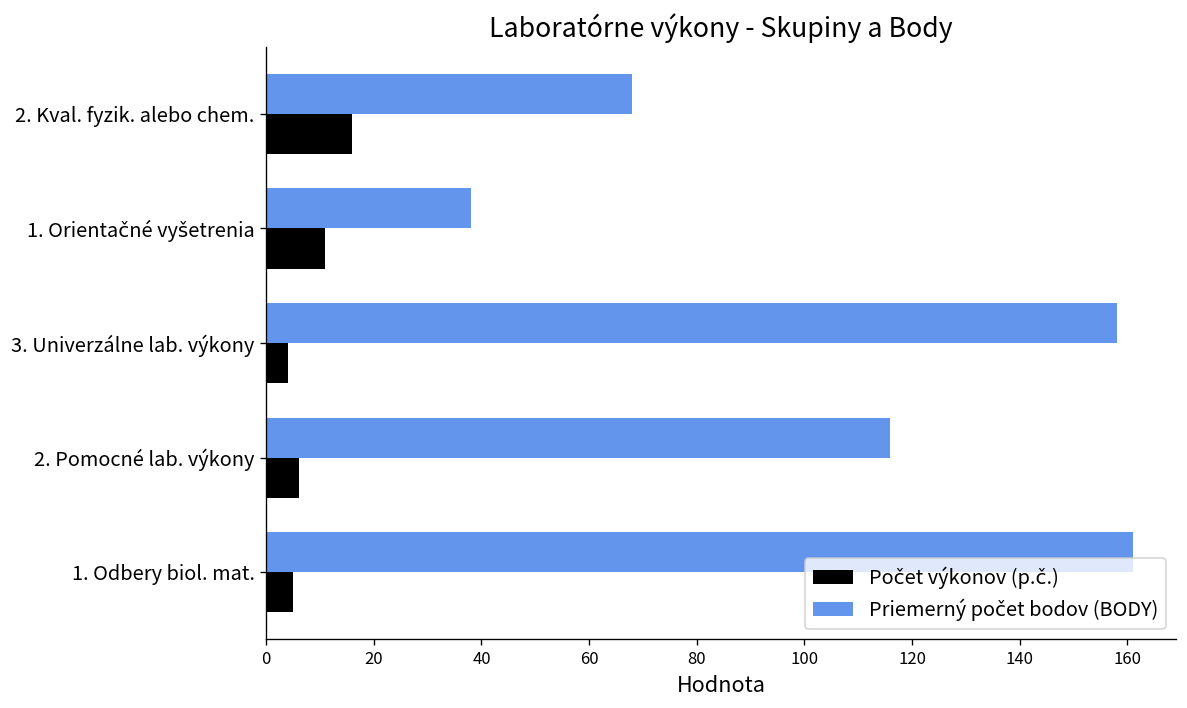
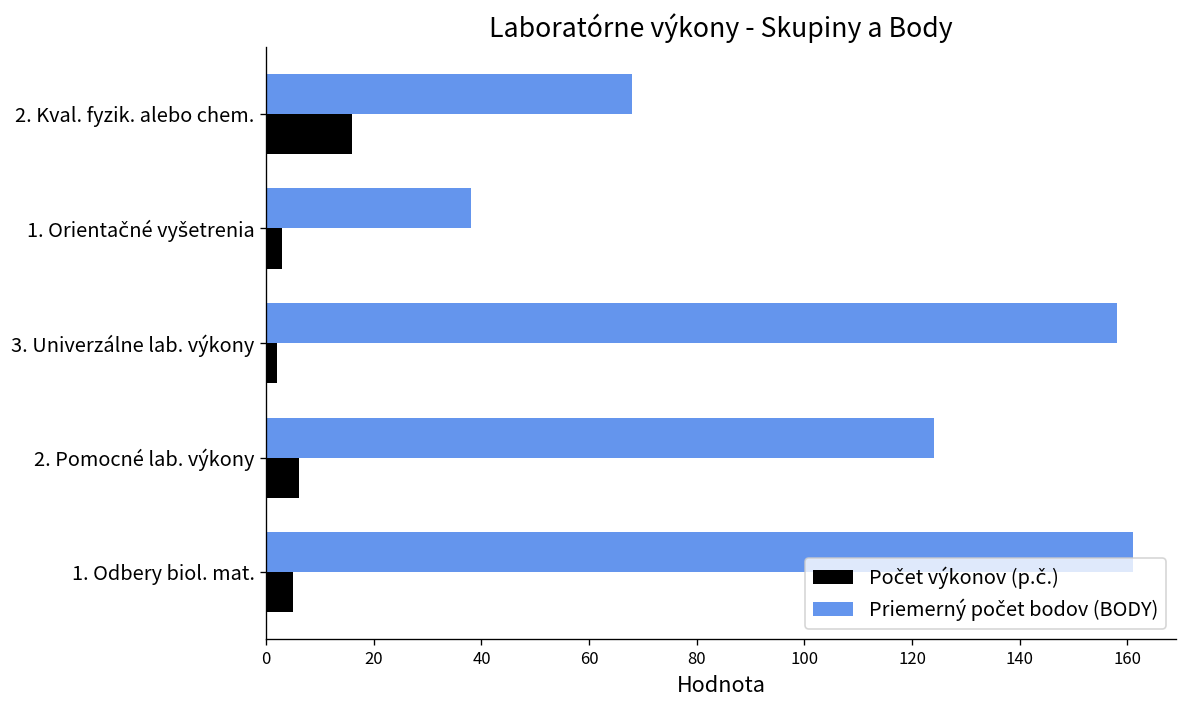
  {
    "Počet výkonov (p.č.)": {
      "2. Kval. fyzik. alebo chem.": 16,
-     "1. Orientačné vyšetrenia": 11,
-     "3. Univerzálne lab. výkony": 4,
+     "1. Orientačné vyšetrenia": 3,
+     "3. Univerzálne lab. výkony": 2,
      "2. Pomocné lab. výkony": 6,
      "1. Odbery biol. mat.": 5
    },
    "Priemerný počet bodov (BODY)": {
      "2. Kval. fyzik. alebo chem.": 68,
      "1. Orientačné vyšetrenia": 38,
      "3. Univerzálne lab. výkony": 158,
-     "2. Pomocné lab. výkony": 116,
+     "2. Pomocné lab. výkony": 124,
      "1. Odbery biol. mat.": 161
    }
  }
